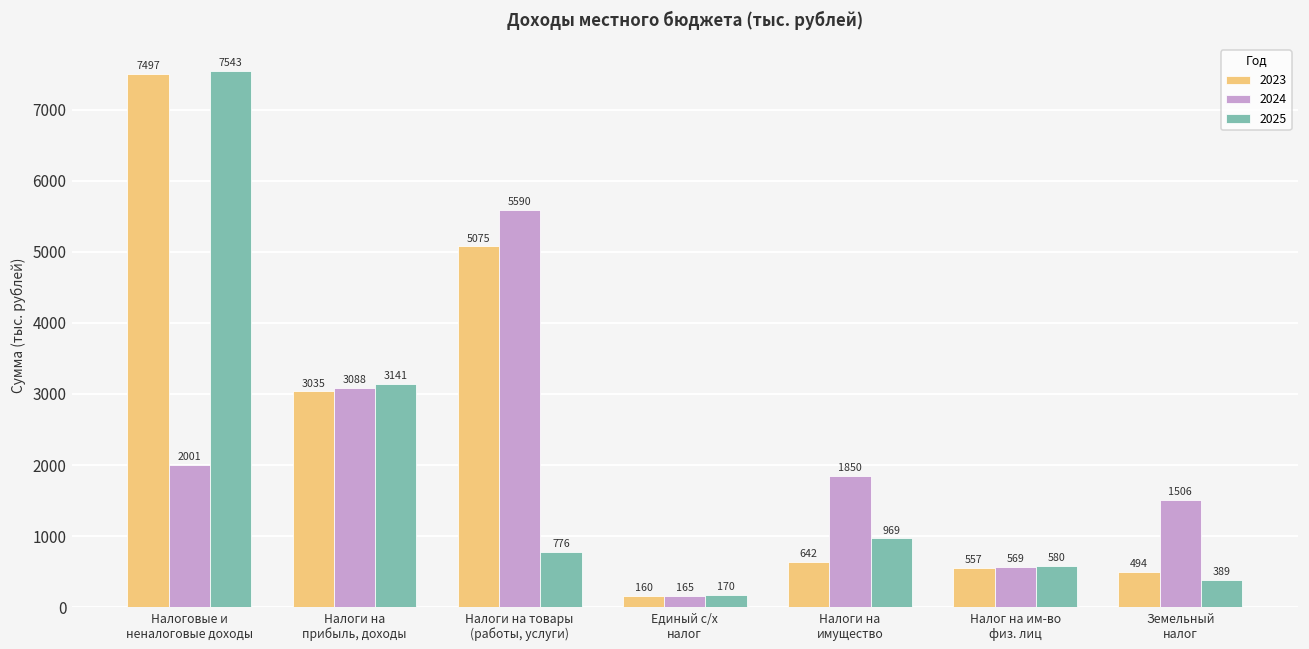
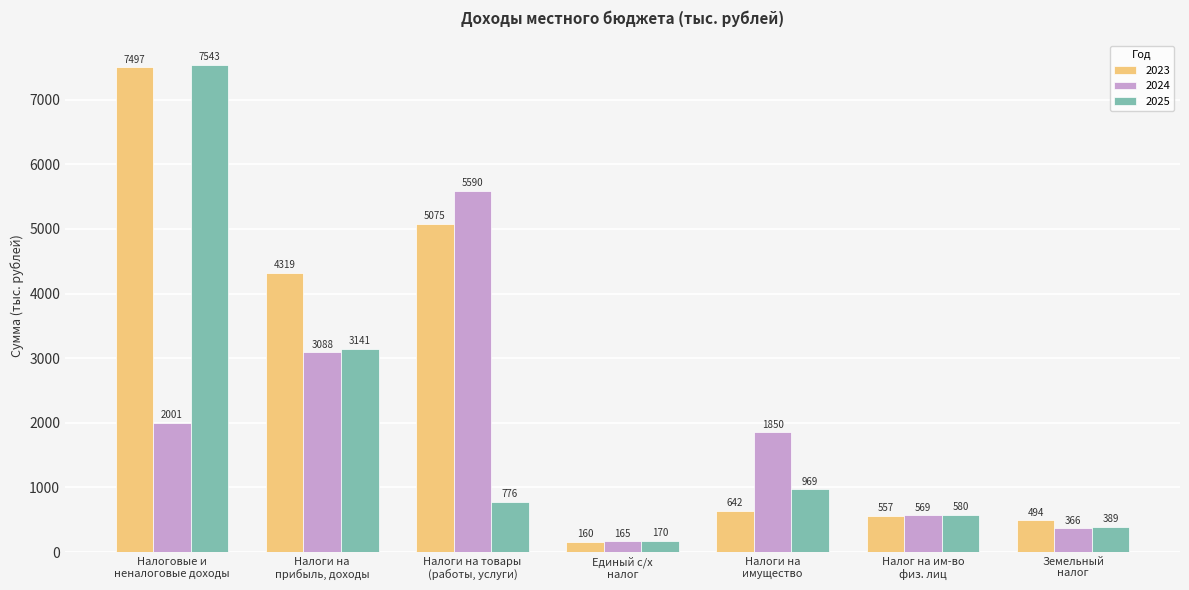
  {
    "2023": {
      "Налоговые и неналоговые доходы": 7497,
-     "Налоги на прибыль, доходы": 3035,
+     "Налоги на прибыль, доходы": 4319,
      "Налоги на товары (работы, услуги)": 5075,
      "Единый с/х налог": 160,
      "Налоги на имущество": 642,
      "Налог на им-во физ. лиц": 557,
      "Земельный налог": 494
    },
    "2024": {
      "Налоговые и неналоговые доходы": 2001,
      "Налоги на прибыль, доходы": 3088,
      "Налоги на товары (работы, услуги)": 5590,
      "Единый с/х налог": 165,
      "Налоги на имущество": 1850,
      "Налог на им-во физ. лиц": 569,
-     "Земельный налог": 1506
+     "Земельный налог": 366
    },
    "2025": {
      "Налоговые и неналоговые доходы": 7543,
      "Налоги на прибыль, доходы": 3141,
      "Налоги на товары (работы, услуги)": 776,
      "Единый с/х налог": 170,
      "Налоги на имущество": 969,
      "Налог на им-во физ. лиц": 580,
      "Земельный налог": 389
    }
  }
